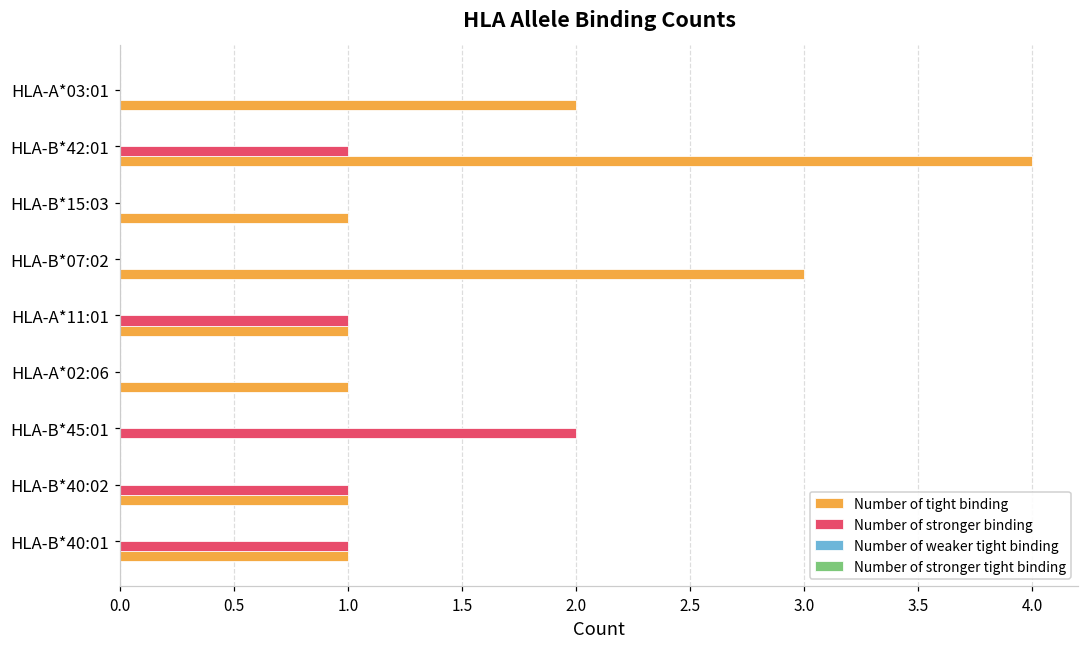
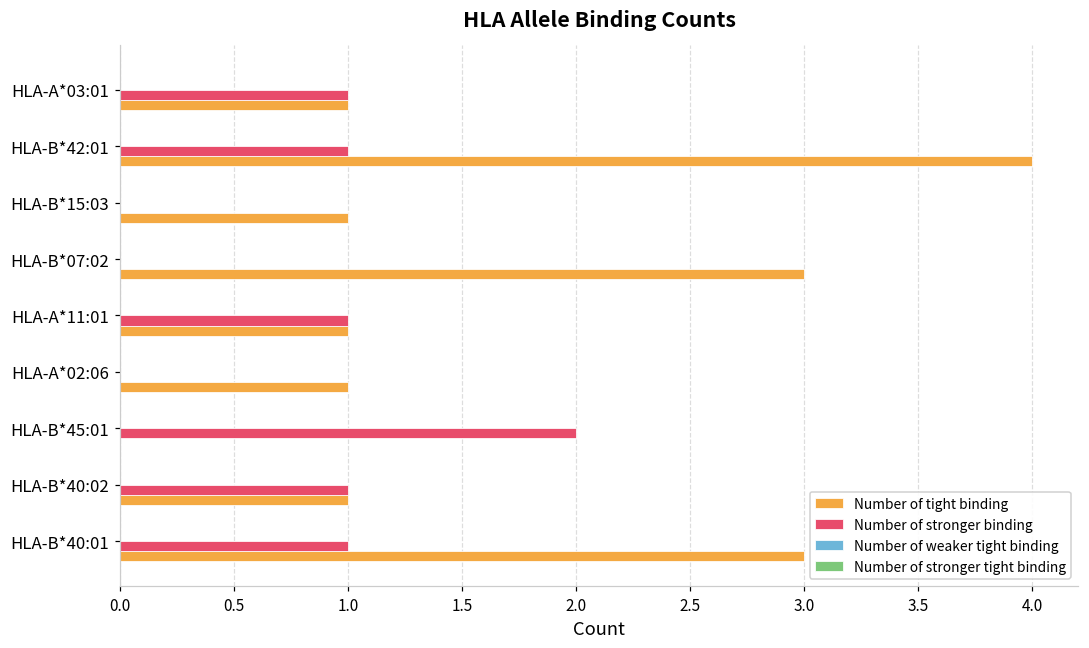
  {
    "Number of tight binding": {
-     "HLA-A*03:01": 2,
+     "HLA-A*03:01": 1,
      "HLA-B*42:01": 4,
      "HLA-B*15:03": 1,
      "HLA-B*07:02": 3,
      "HLA-A*11:01": 1,
      "HLA-A*02:06": 1,
      "HLA-B*45:01": 0,
      "HLA-B*40:02": 1,
-     "HLA-B*40:01": 1
+     "HLA-B*40:01": 3
    },
    "Number of stronger binding": {
-     "HLA-A*03:01": 0,
+     "HLA-A*03:01": 1,
      "HLA-B*42:01": 1,
      "HLA-B*15:03": 0,
      "HLA-B*07:02": 0,
      "HLA-A*11:01": 1,
      "HLA-A*02:06": 0,
      "HLA-B*45:01": 2,
      "HLA-B*40:02": 1,
      "HLA-B*40:01": 1
    },
    "Number of weaker tight binding": {
      "HLA-A*03:01": 0,
      "HLA-B*42:01": 0,
      "HLA-B*15:03": 0,
      "HLA-B*07:02": 0,
      "HLA-A*11:01": 0,
      "HLA-A*02:06": 0,
      "HLA-B*45:01": 0,
      "HLA-B*40:02": 0,
      "HLA-B*40:01": 0
    },
    "Number of stronger tight binding": {
      "HLA-A*03:01": 0,
      "HLA-B*42:01": 0,
      "HLA-B*15:03": 0,
      "HLA-B*07:02": 0,
      "HLA-A*11:01": 0,
      "HLA-A*02:06": 0,
      "HLA-B*45:01": 0,
      "HLA-B*40:02": 0,
      "HLA-B*40:01": 0
    }
  }
